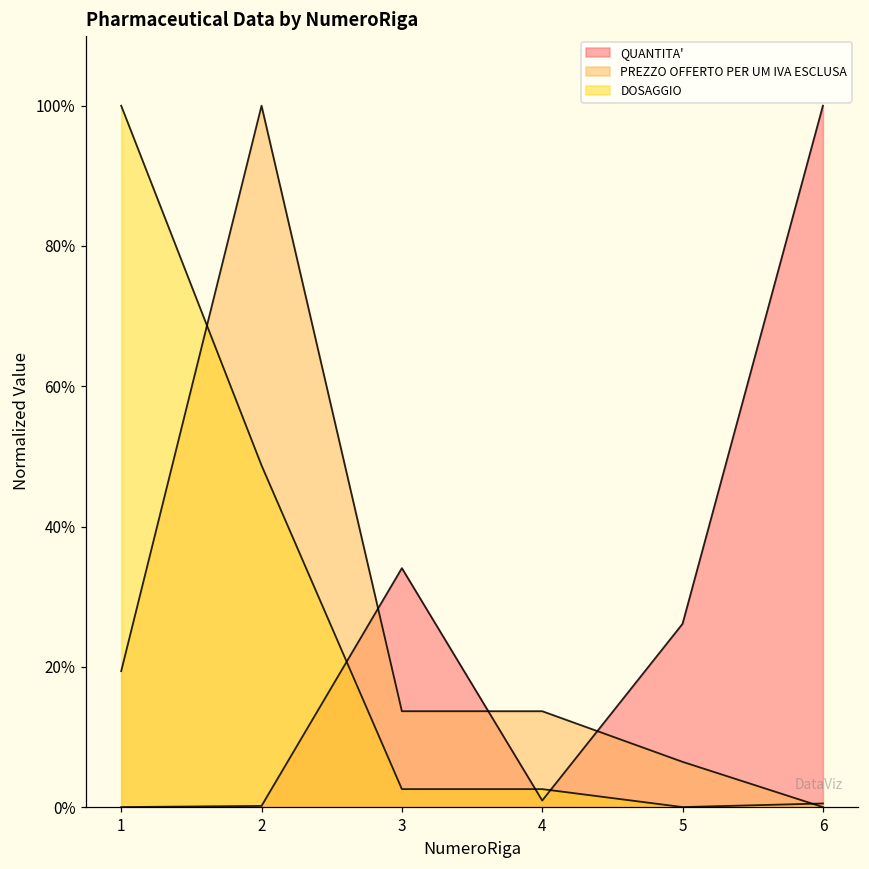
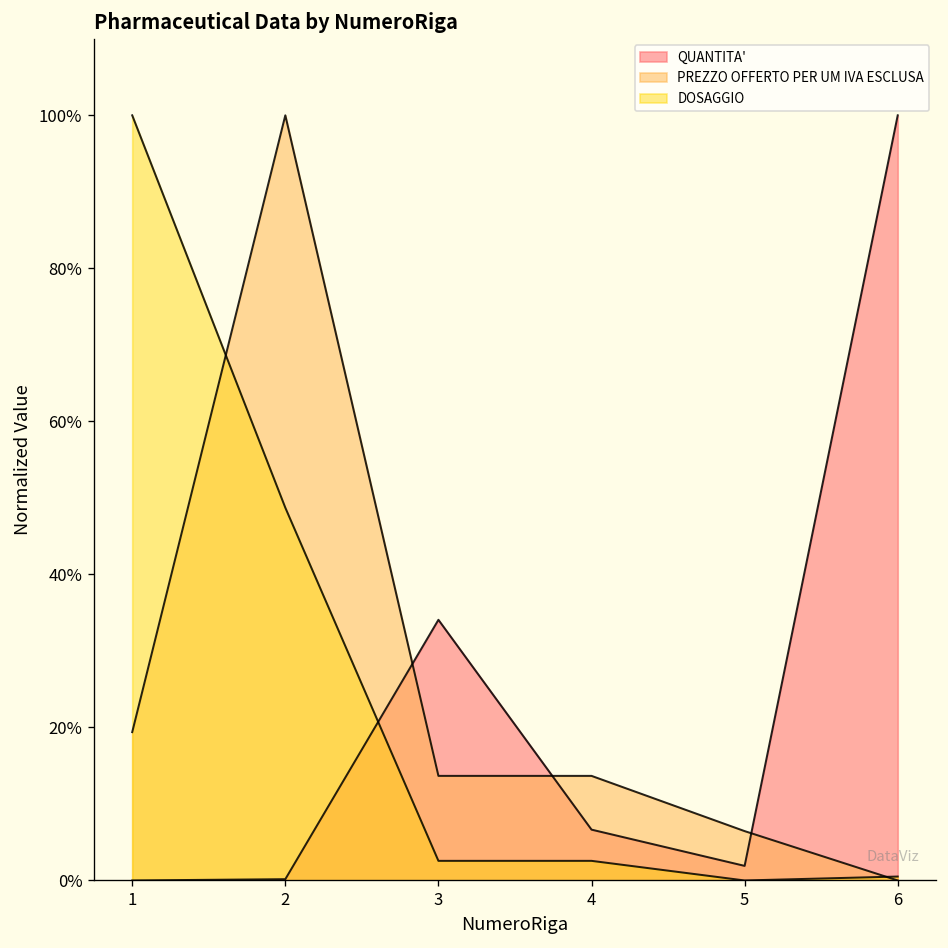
  {
    "QUANTITA'": {
      "1": "0%",
      "2": "0%",
      "3": "34%",
-     "4": "1%",
-     "5": "26%",
+     "4": "7%",
+     "5": "2%",
      "6": "100%"
    }
  }
